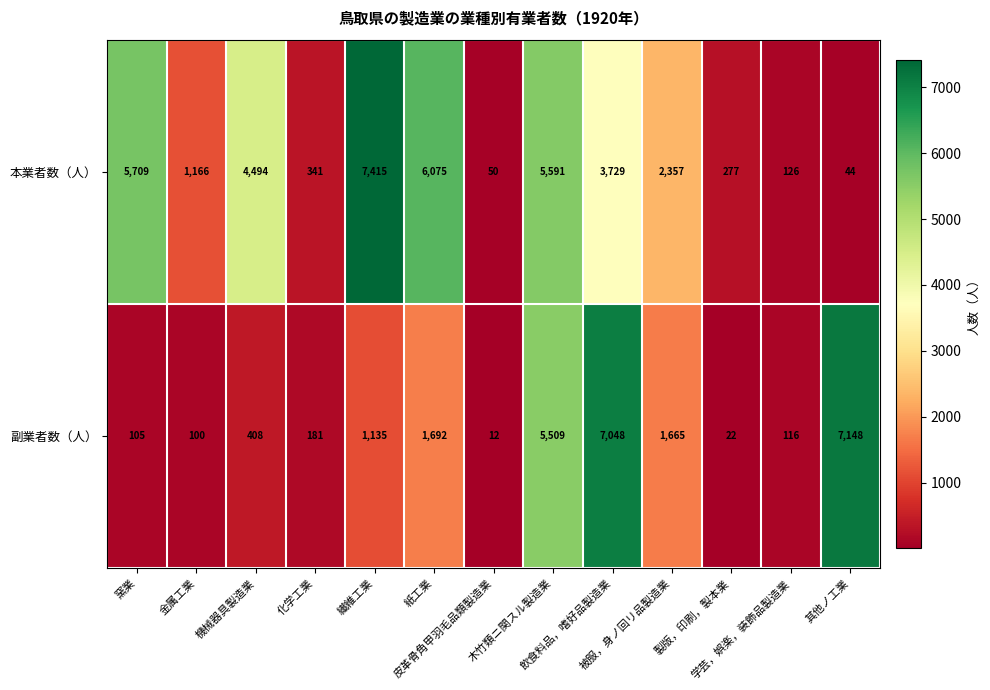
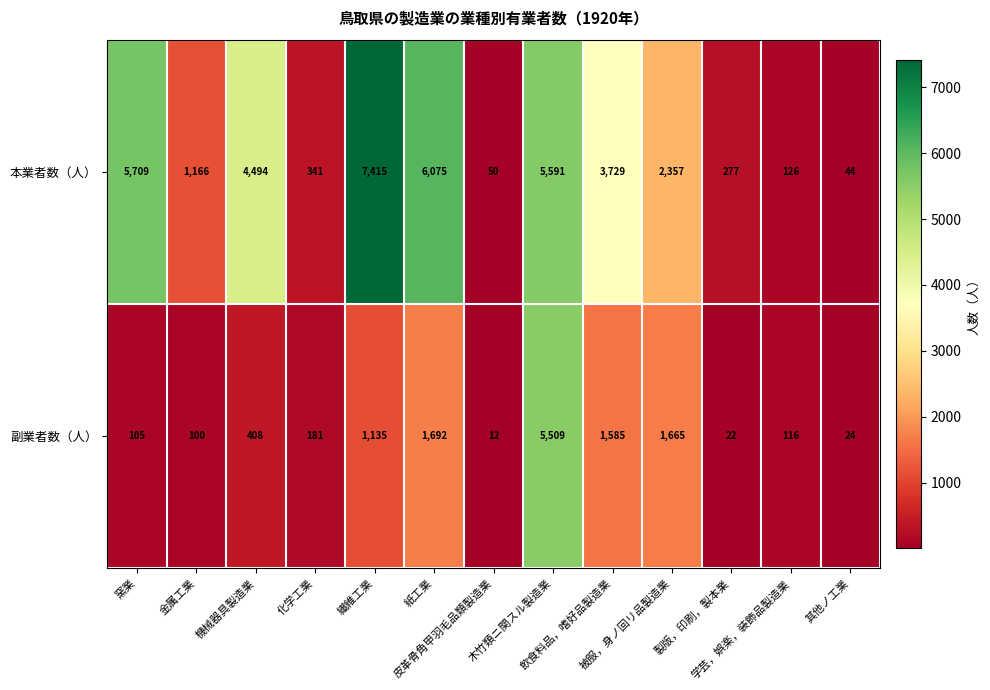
  {
    "本業者数（人）": {
      "窯業": "5,709",
      "金属工業": "1,166",
      "機械器具製造業": "4,494",
      "化学工業": "341",
      "纎維工業": "7,415",
      "紙工業": "6,075",
      "皮革骨角甲羽毛品類製造業": "50",
      "木竹類ニ関スル製造業": "5,591",
      "飲食料品，嗜好品製造業": "3,729",
      "被服，身ノ回リ品製造業": "2,357",
      "製版，印刷，製本業": "277",
      "学芸，娯楽，装飾品製造業": "126",
      "其他ノ工業": "44"
    },
    "副業者数（人）": {
      "窯業": "105",
      "金属工業": "100",
      "機械器具製造業": "408",
      "化学工業": "181",
      "纎維工業": "1,135",
      "紙工業": "1,692",
      "皮革骨角甲羽毛品類製造業": "12",
      "木竹類ニ関スル製造業": "5,509",
-     "飲食料品，嗜好品製造業": "7,048",
+     "飲食料品，嗜好品製造業": "1,585",
      "被服，身ノ回リ品製造業": "1,665",
      "製版，印刷，製本業": "22",
      "学芸，娯楽，装飾品製造業": "116",
-     "其他ノ工業": "7,148"
+     "其他ノ工業": "24"
    }
  }
